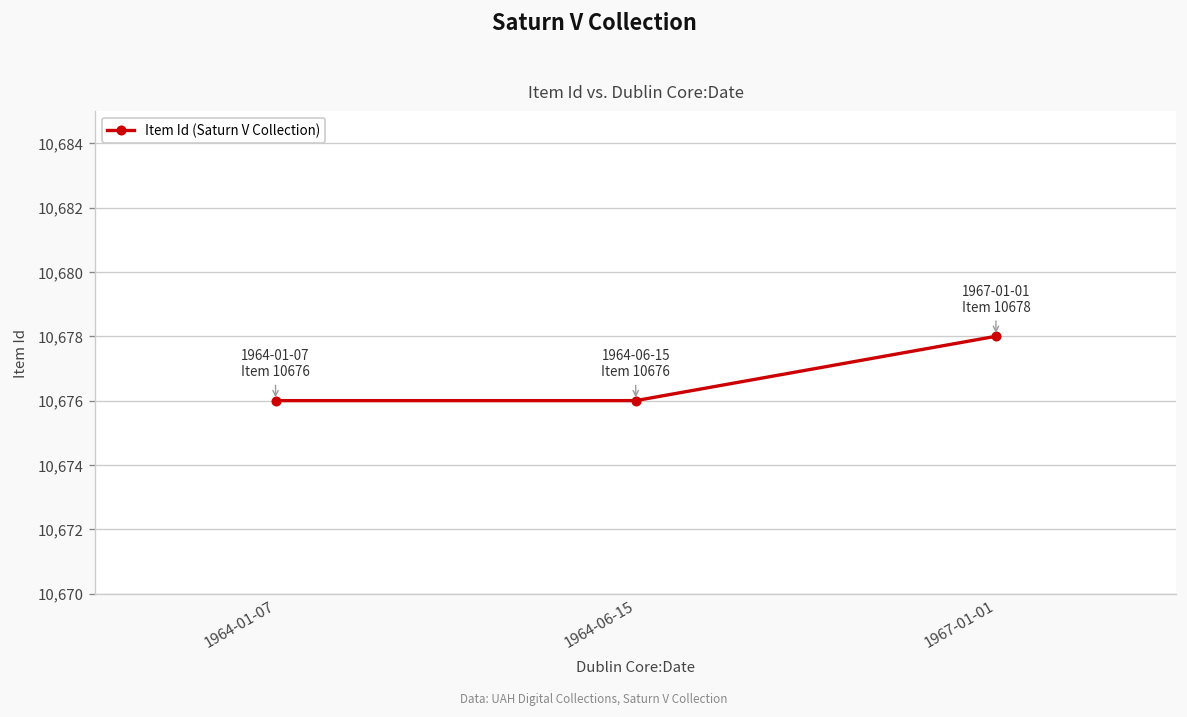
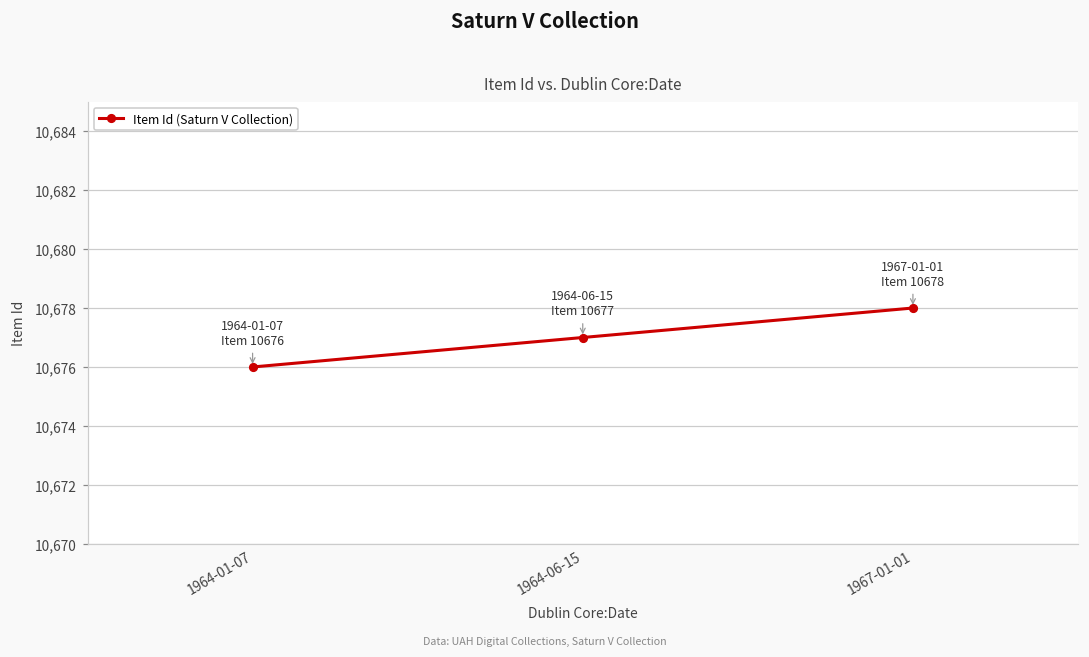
  {
    "1964-01-07": 10676,
-   "1964-06-15": 10676,
+   "1964-06-15": 10677,
    "1967-01-01": 10678
  }
